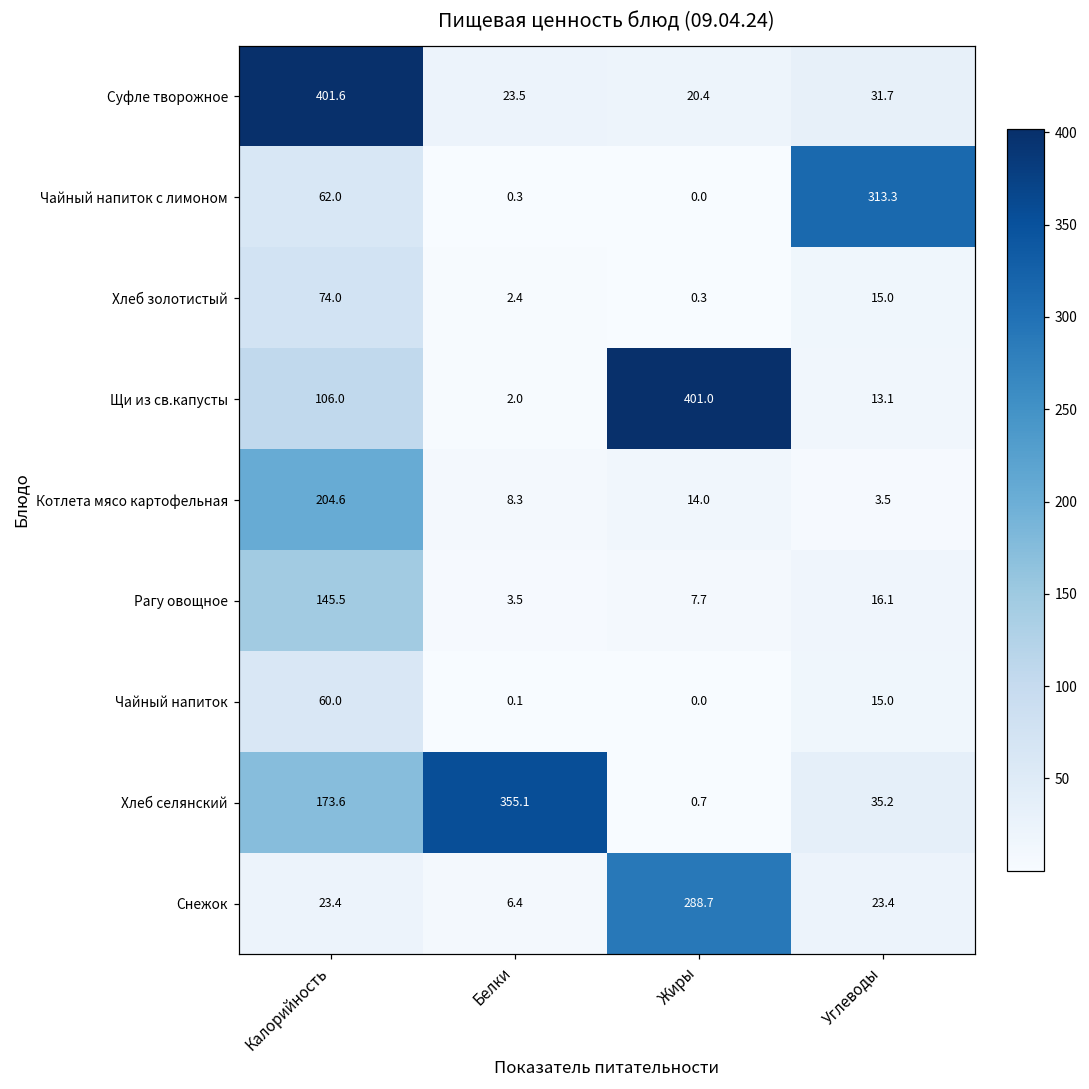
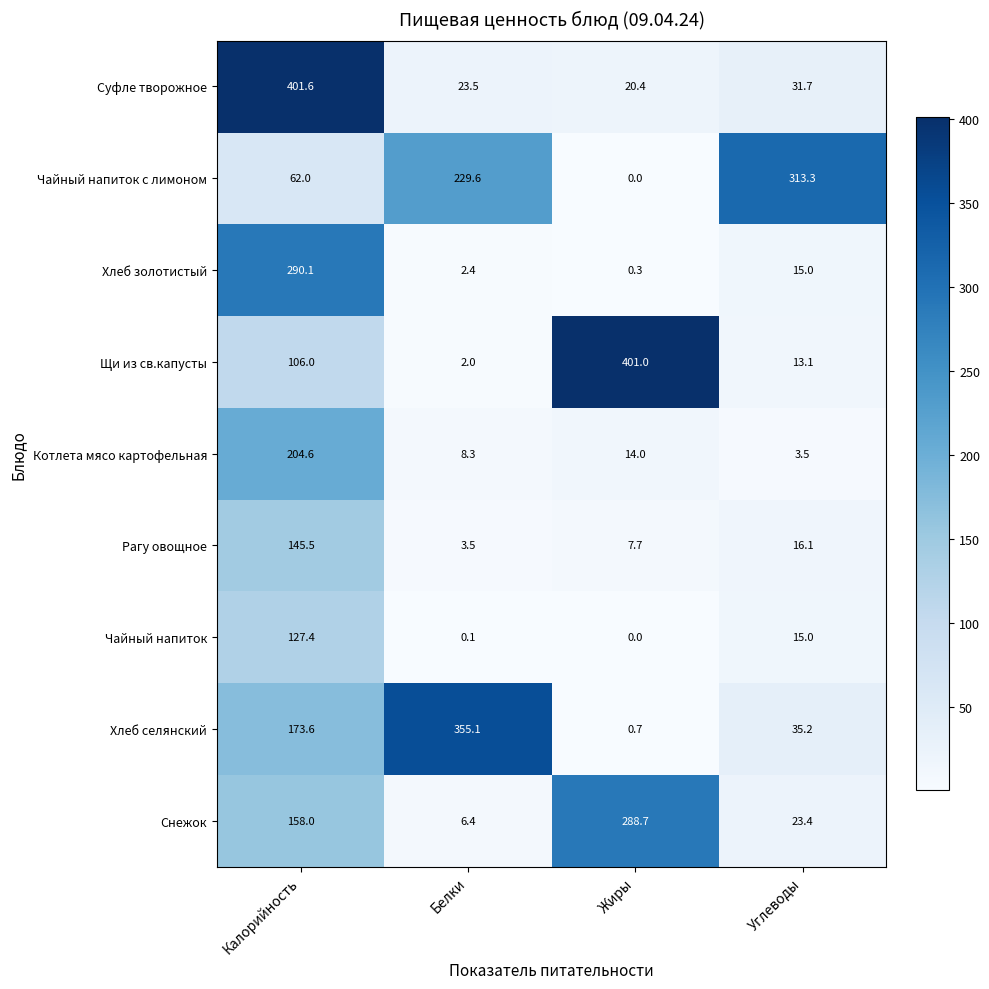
  {
    "Суфле творожное": {
      "Калорийность": 401.6,
      "Белки": 23.5,
      "Жиры": 20.4,
      "Углеводы": 31.7
    },
    "Чайный напиток с лимоном": {
      "Калорийность": 62.0,
-     "Белки": 0.3,
+     "Белки": 229.6,
      "Жиры": 0.0,
      "Углеводы": 313.3
    },
    "Хлеб золотистый": {
-     "Калорийность": 74.0,
+     "Калорийность": 290.1,
      "Белки": 2.4,
      "Жиры": 0.3,
      "Углеводы": 15.0
    },
    "Щи из св.капусты": {
      "Калорийность": 106.0,
      "Белки": 2.0,
      "Жиры": 401.0,
      "Углеводы": 13.1
    },
    "Котлета мясо картофельная": {
      "Калорийность": 204.6,
      "Белки": 8.3,
      "Жиры": 14.0,
      "Углеводы": 3.5
    },
    "Рагу овощное": {
      "Калорийность": 145.5,
      "Белки": 3.5,
      "Жиры": 7.7,
      "Углеводы": 16.1
    },
    "Чайный напиток": {
-     "Калорийность": 60.0,
+     "Калорийность": 127.4,
      "Белки": 0.1,
      "Жиры": 0.0,
      "Углеводы": 15.0
    },
    "Хлеб селянский": {
      "Калорийность": 173.6,
      "Белки": 355.1,
      "Жиры": 0.7,
      "Углеводы": 35.2
    },
    "Снежок": {
-     "Калорийность": 23.4,
+     "Калорийность": 158.0,
      "Белки": 6.4,
      "Жиры": 288.7,
      "Углеводы": 23.4
    }
  }
